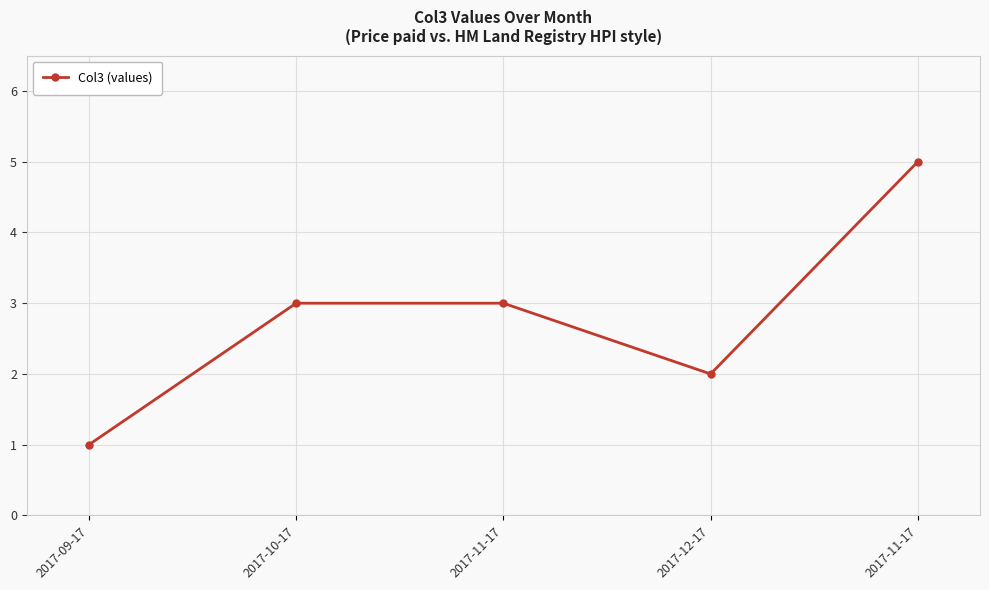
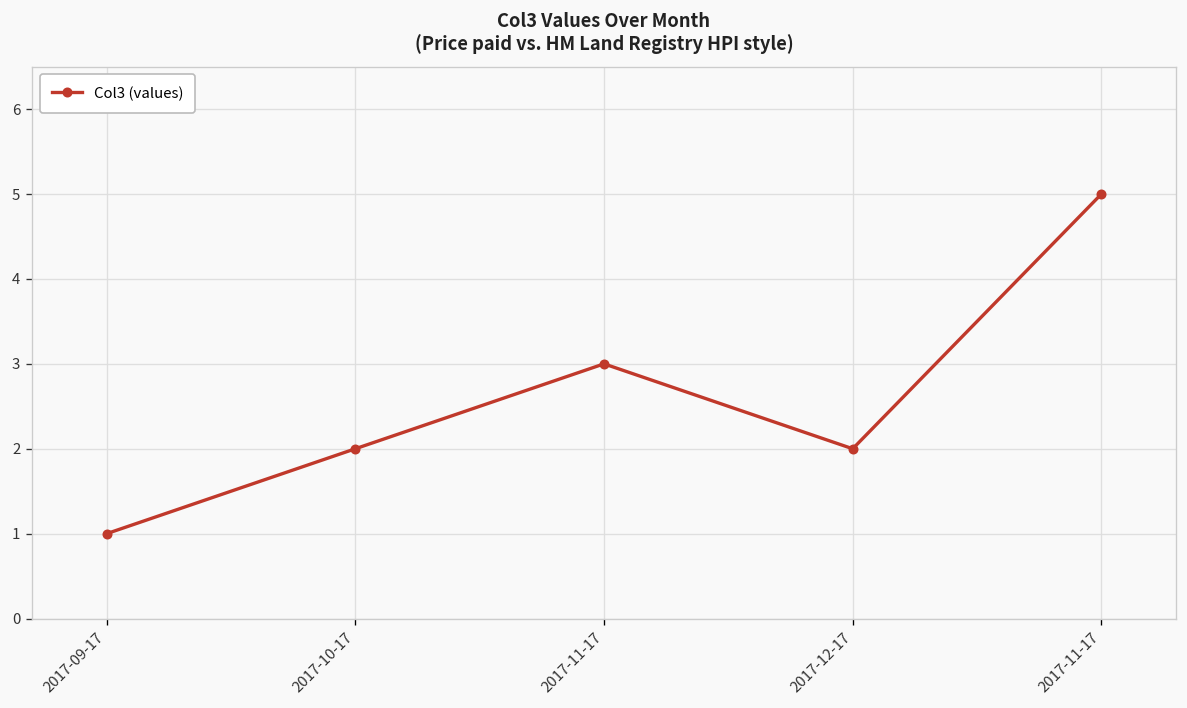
  {
    "2017-09-17": 1,
-   "2017-10-17": 3,
+   "2017-10-17": 2,
    "2017-12-17": 2
  }
